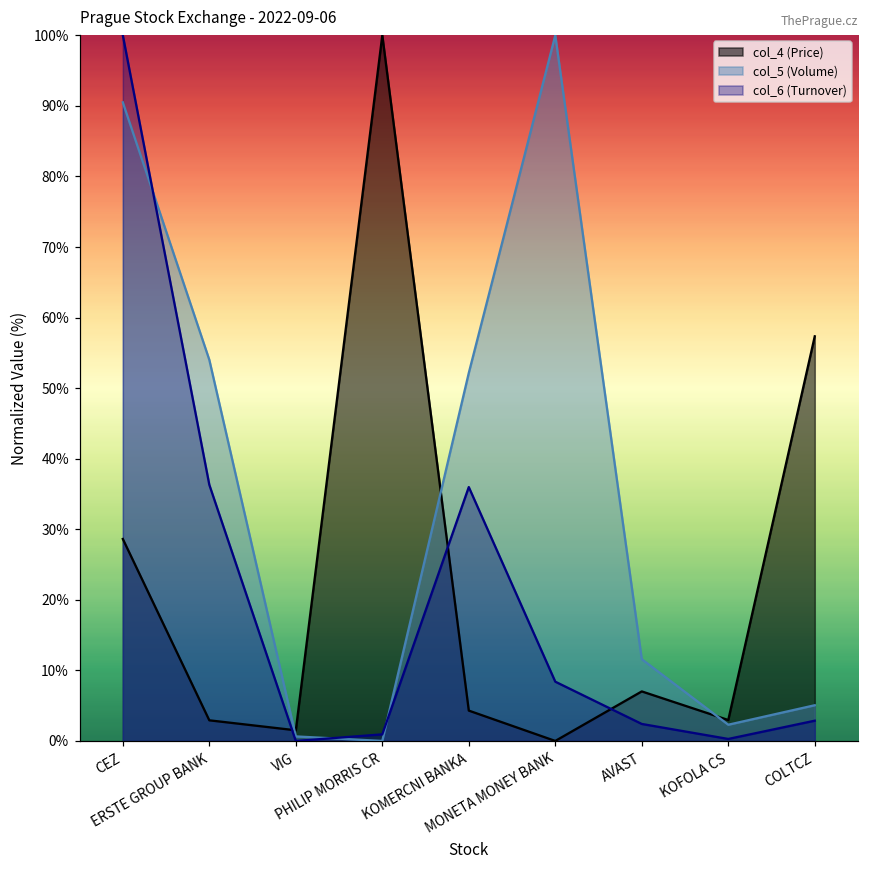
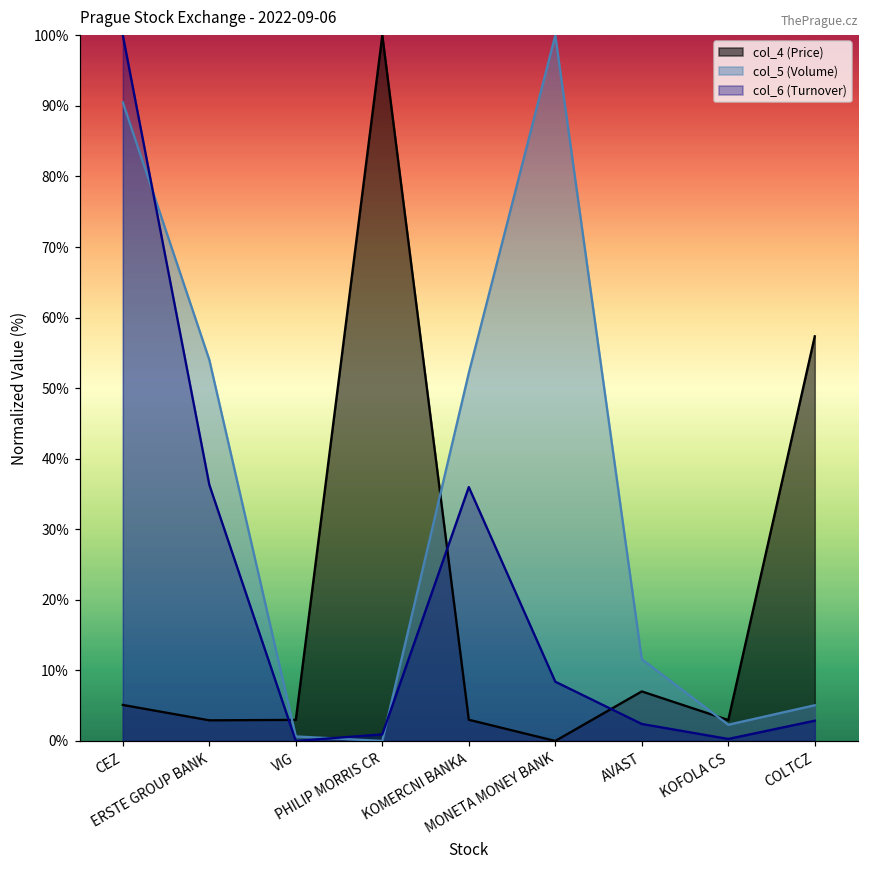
  {
    "col_4 (Price)": {
-     "CEZ": "29%",
+     "CEZ": "5%",
      "ERSTE GROUP BANK": "3%",
-     "VIG": "2%",
+     "VIG": "3%",
      "PHILIP MORRIS CR": "100%",
-     "KOMERCNI BANKA": "4%",
+     "KOMERCNI BANKA": "3%",
      "MONETA MONEY BANK": "0%",
      "AVAST": "7%",
      "KOFOLA CS": "3%",
      "COLTCZ": "57%"
    }
  }
